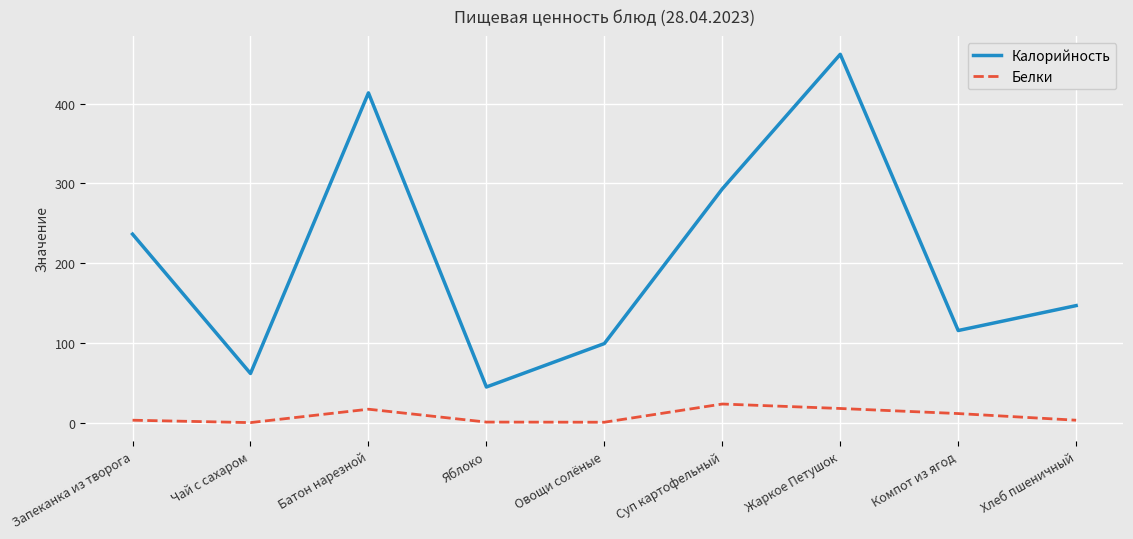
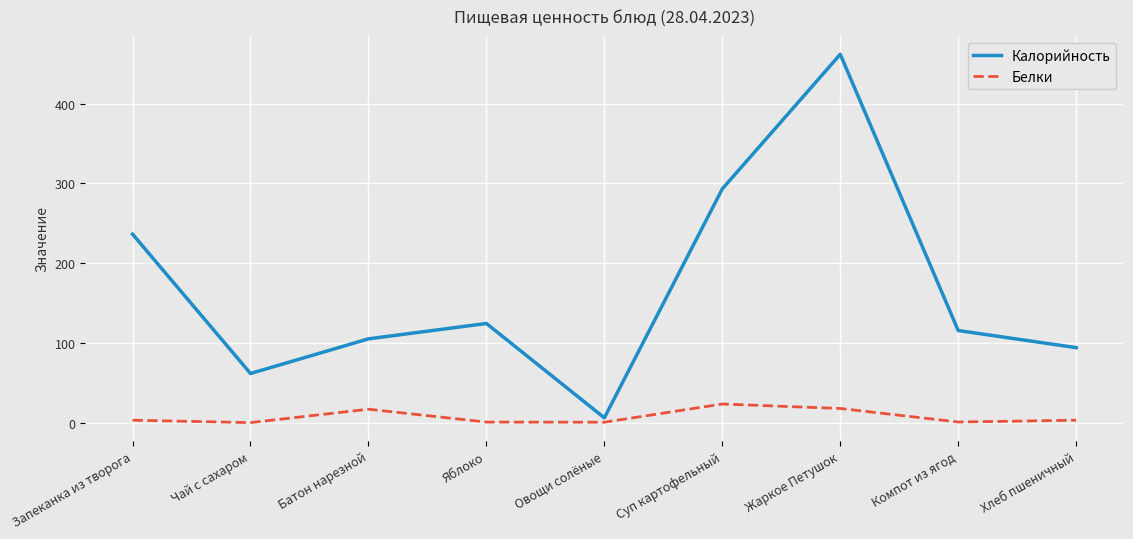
  {
    "Калорийность": {
      "Запеканка из творога": 240,
      "Чай с сахаром": 60,
-     "Батон нарезной": 410,
-     "Яблоко": 40,
-     "Овощи солёные": 100,
+     "Батон нарезной": 110,
+     "Яблоко": 120,
+     "Овощи солёные": 10,
      "Суп картофельный": 290,
      "Жаркое Петушок": 460,
      "Компот из ягод": 120,
-     "Хлеб пшеничный": 150
+     "Хлеб пшеничный": 90
    },
    "Белки": {
      "Запеканка из творога": 0,
      "Чай с сахаром": 0,
      "Батон нарезной": 20,
      "Яблоко": 0,
      "Овощи солёные": 0,
      "Суп картофельный": 20,
      "Жаркое Петушок": 20,
-     "Компот из ягод": 10,
+     "Компот из ягод": 0,
      "Хлеб пшеничный": 0
    }
  }
